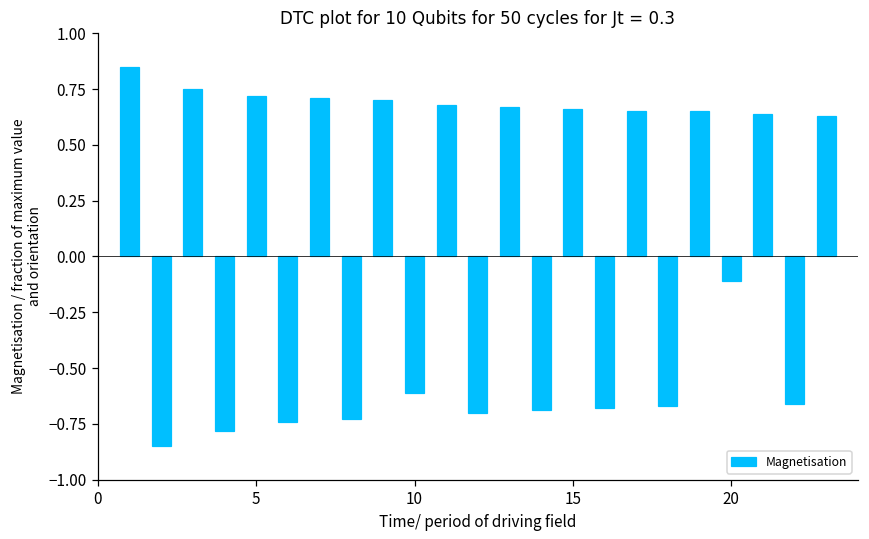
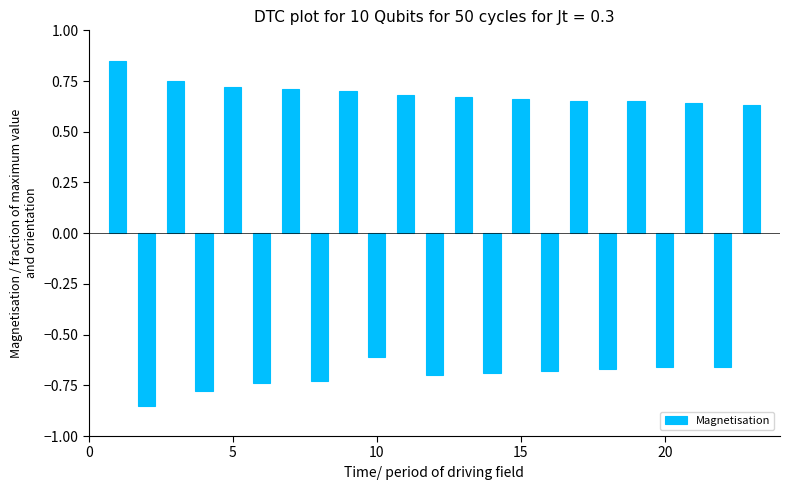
  {
    "5": 0.72,
    "10": -0.61,
    "15": 0.66,
-   "20": -0.11
+   "20": -0.66
  }
